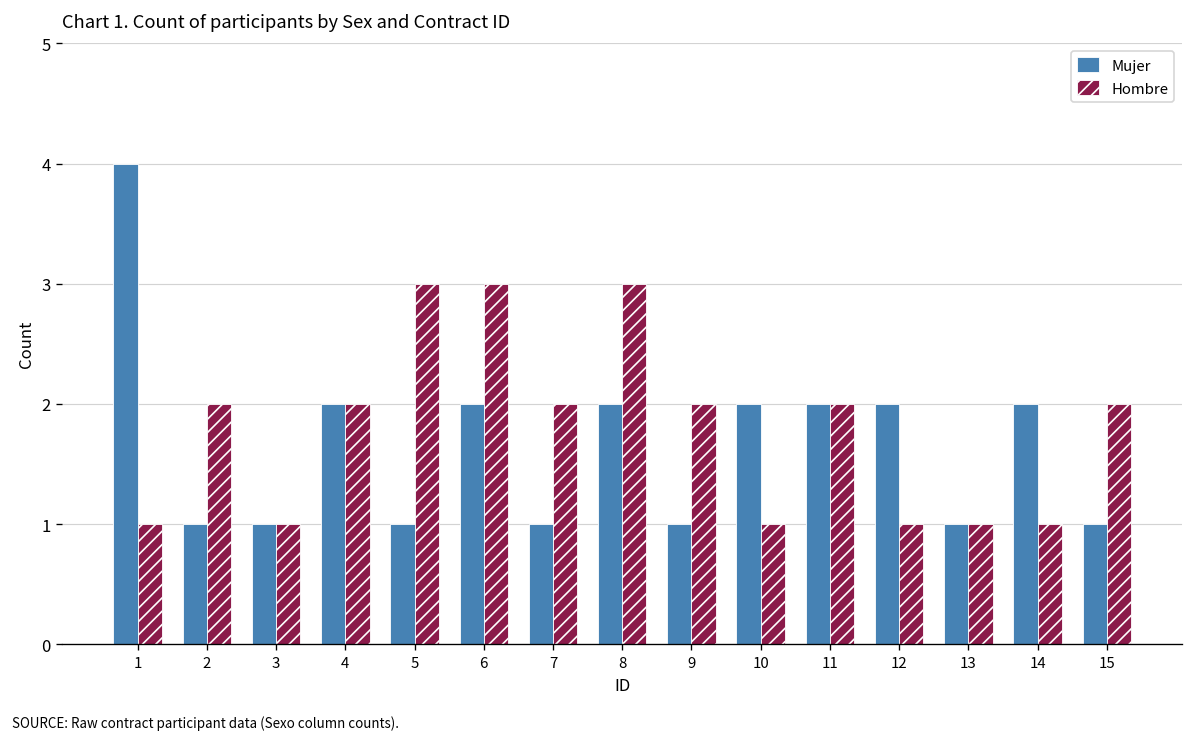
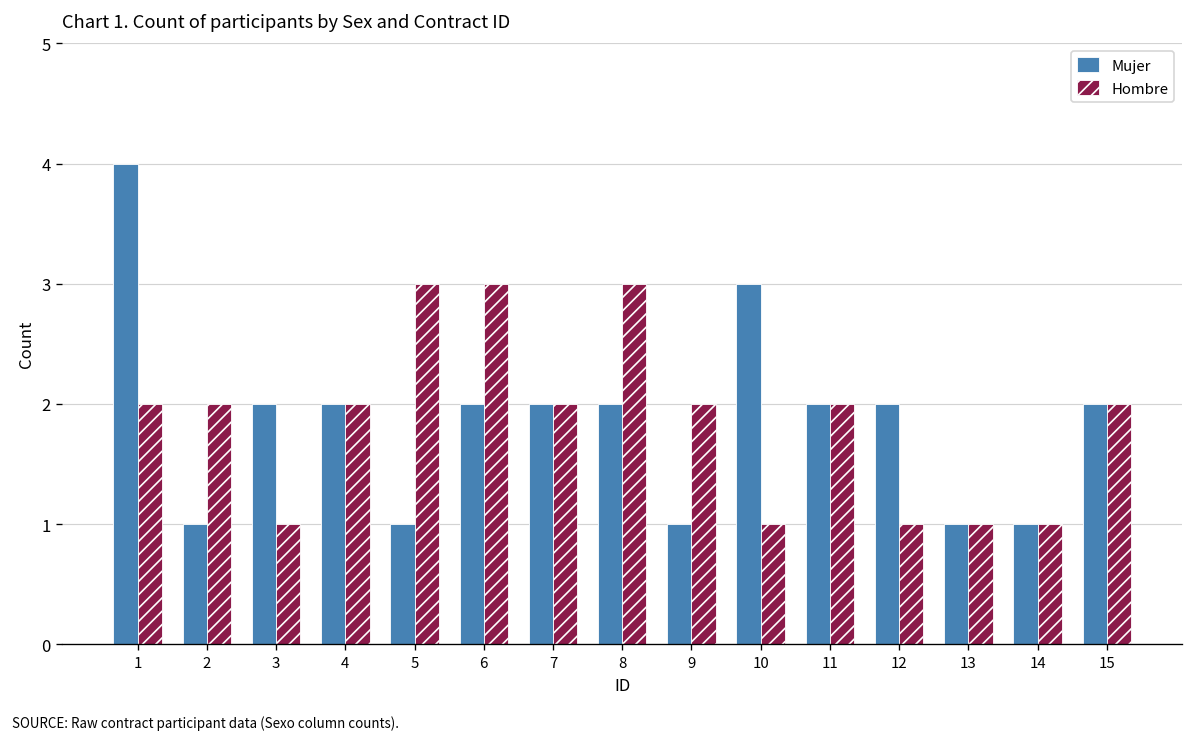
  {
    "Mujer": {
      "1": 4,
      "2": 1,
-     "3": 1,
+     "3": 2,
      "4": 2,
      "5": 1,
      "6": 2,
-     "7": 1,
+     "7": 2,
      "8": 2,
      "9": 1,
-     "10": 2,
+     "10": 3,
      "11": 2,
      "12": 2,
      "13": 1,
-     "14": 2,
-     "15": 1
+     "14": 1,
+     "15": 2
    },
    "Hombre": {
-     "1": 1,
+     "1": 2,
      "2": 2,
      "3": 1,
      "4": 2,
      "5": 3,
      "6": 3,
      "7": 2,
      "8": 3,
      "9": 2,
      "10": 1,
      "11": 2,
      "12": 1,
      "13": 1,
      "14": 1,
      "15": 2
    }
  }
